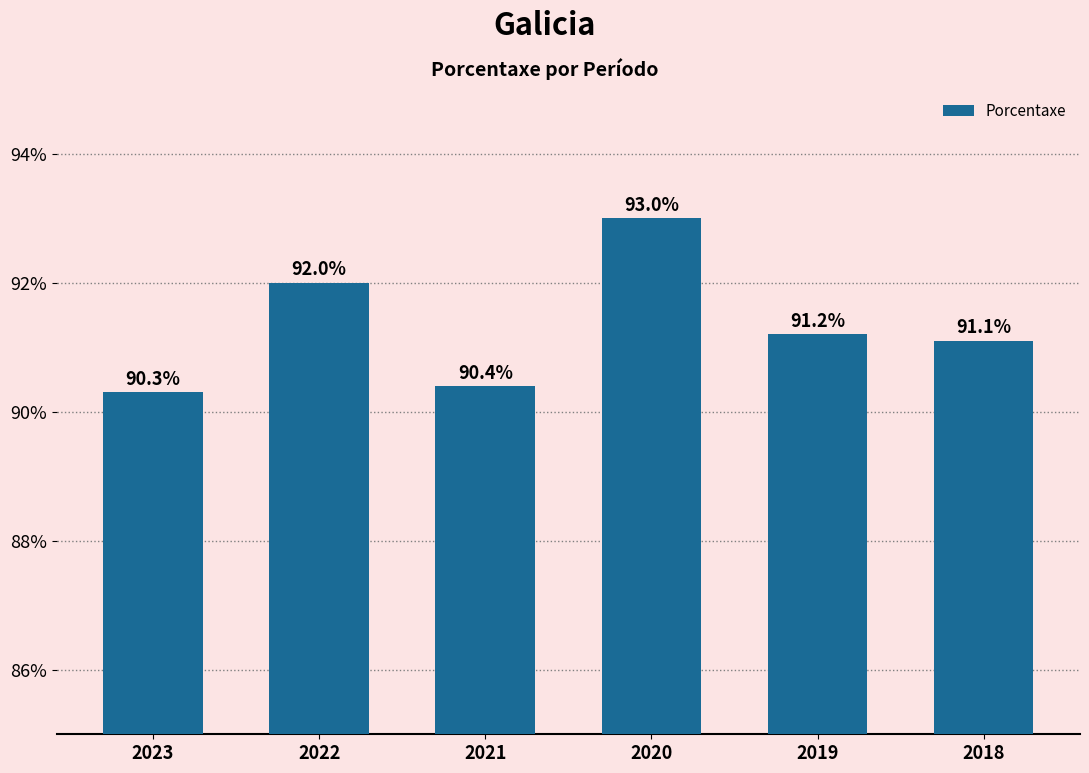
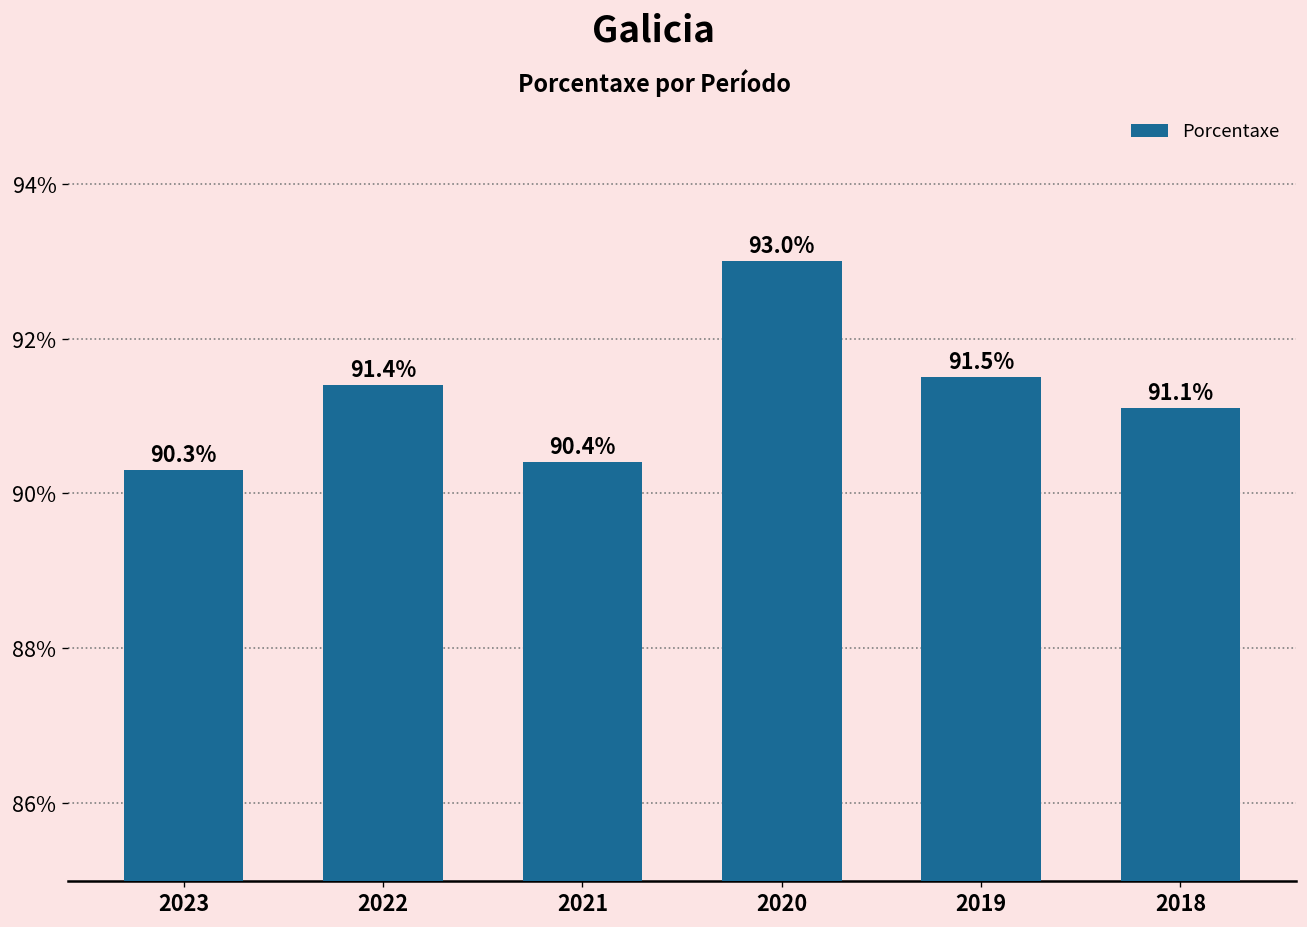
  {
    "2023": "90.3%",
-   "2022": "92.0%",
+   "2022": "91.4%",
    "2021": "90.4%",
    "2020": "93.0%",
-   "2019": "91.2%",
+   "2019": "91.5%",
    "2018": "91.1%"
  }
